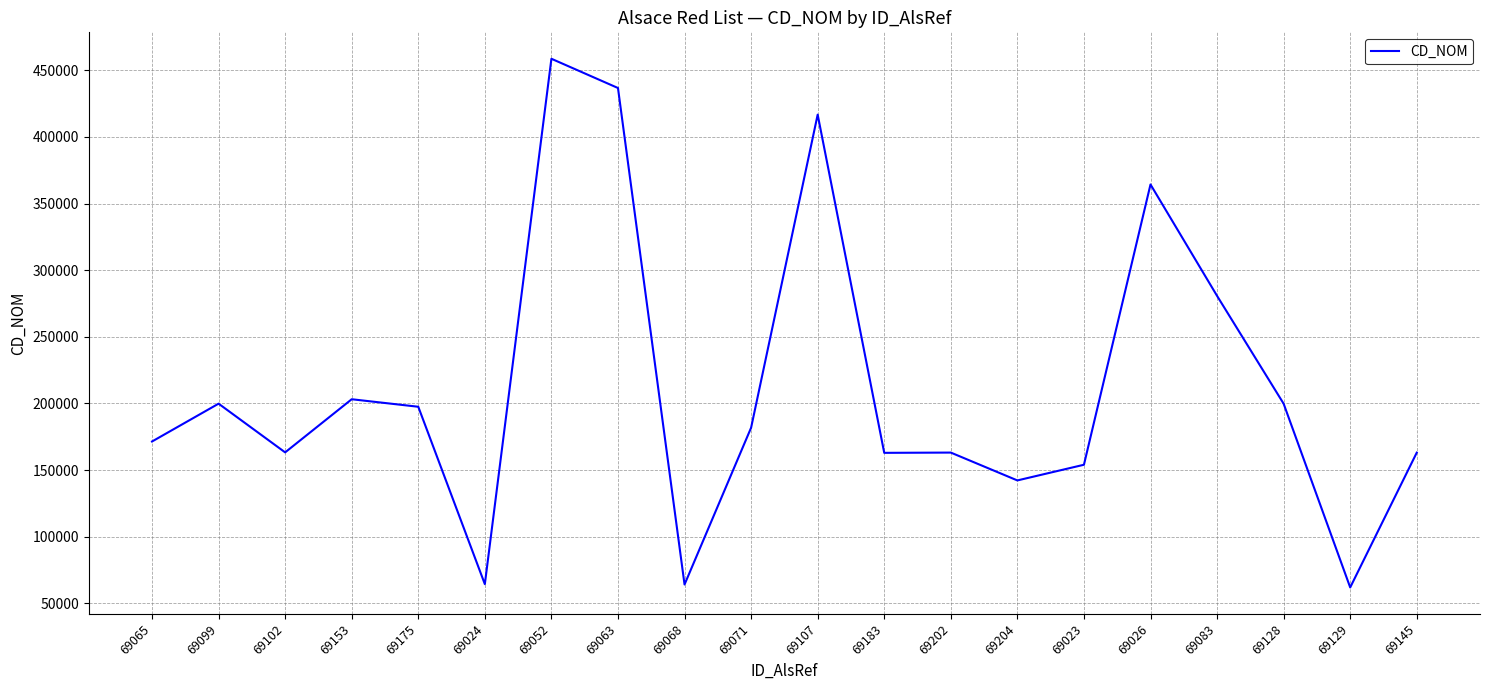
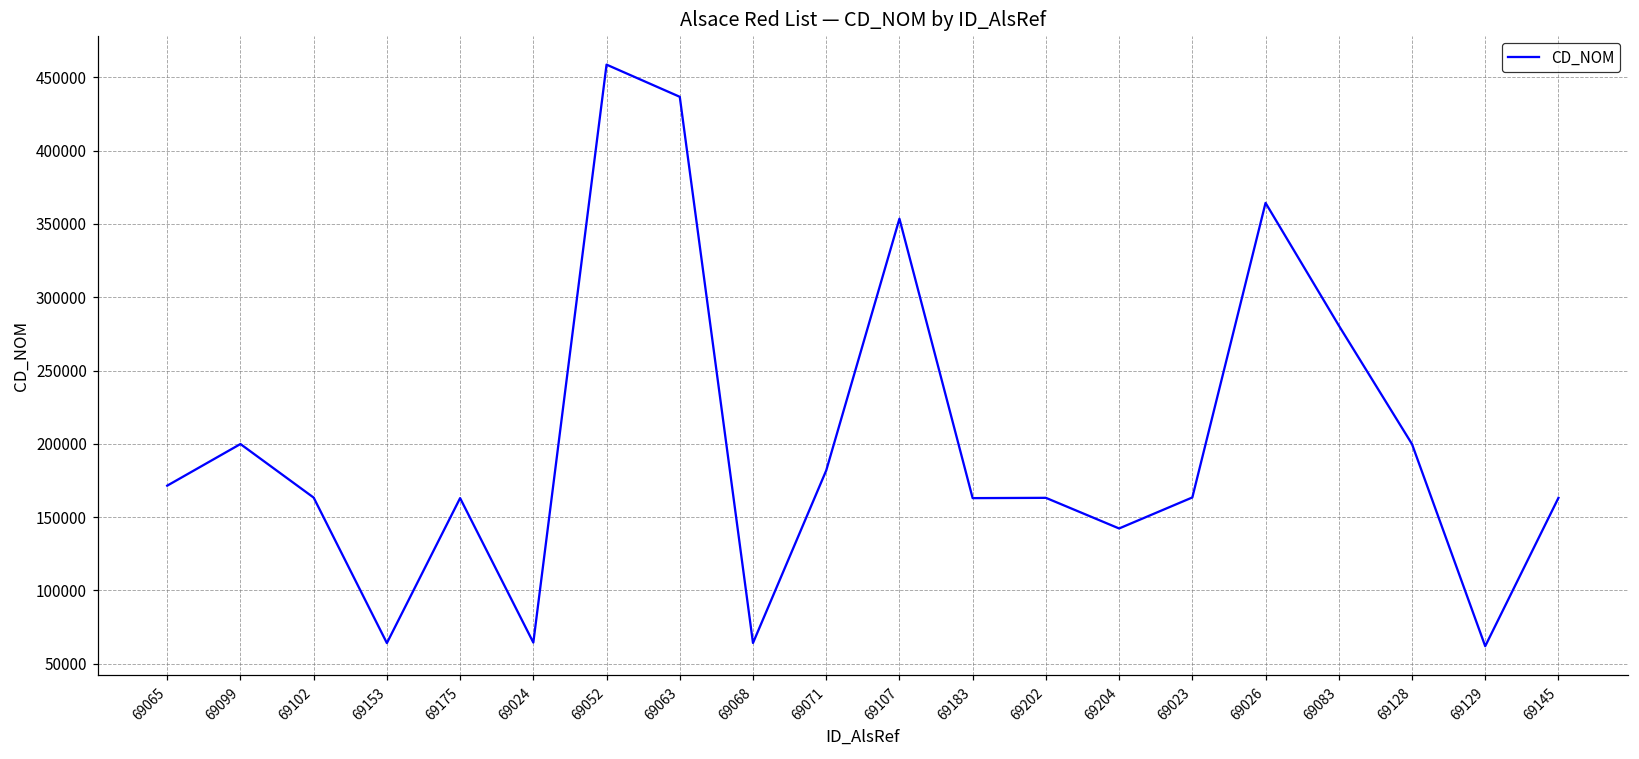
  {
    "69065": 171000,
    "69099": 200000,
    "69102": 163000,
-   "69153": 203000,
-   "69175": 198000,
+   "69153": 64000,
+   "69175": 163000,
    "69024": 64000,
    "69052": 459000,
    "69063": 437000,
    "69068": 64000,
    "69071": 182000,
-   "69107": 417000,
+   "69107": 354000,
    "69183": 163000,
    "69202": 163000,
    "69204": 142000,
-   "69023": 154000,
+   "69023": 163000,
    "69026": 364000,
    "69083": 281000,
    "69128": 200000,
    "69129": 62000,
    "69145": 163000
  }
